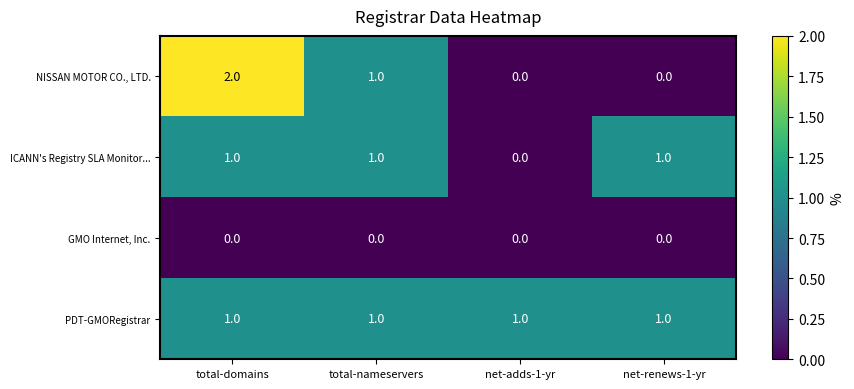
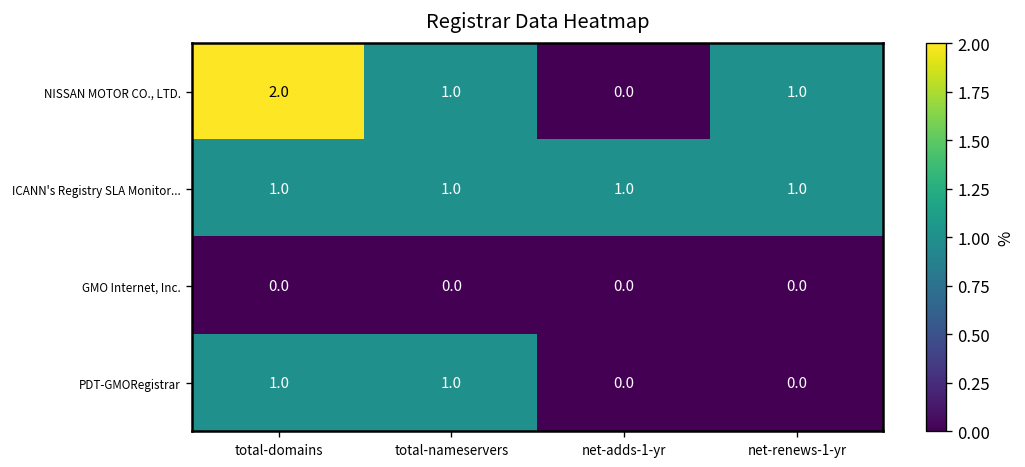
  {
    "NISSAN MOTOR CO., LTD.": {
      "total-domains": 2.0,
      "total-nameservers": 1.0,
      "net-adds-1-yr": 0.0,
-     "net-renews-1-yr": 0.0
+     "net-renews-1-yr": 1.0
    },
    "ICANN's Registry SLA Monitor...": {
      "total-domains": 1.0,
      "total-nameservers": 1.0,
-     "net-adds-1-yr": 0.0,
+     "net-adds-1-yr": 1.0,
      "net-renews-1-yr": 1.0
    },
    "GMO Internet, Inc.": {
      "total-domains": 0.0,
      "total-nameservers": 0.0,
      "net-adds-1-yr": 0.0,
      "net-renews-1-yr": 0.0
    },
    "PDT-GMORegistrar": {
      "total-domains": 1.0,
      "total-nameservers": 1.0,
-     "net-adds-1-yr": 1.0,
-     "net-renews-1-yr": 1.0
+     "net-adds-1-yr": 0.0,
+     "net-renews-1-yr": 0.0
    }
  }
